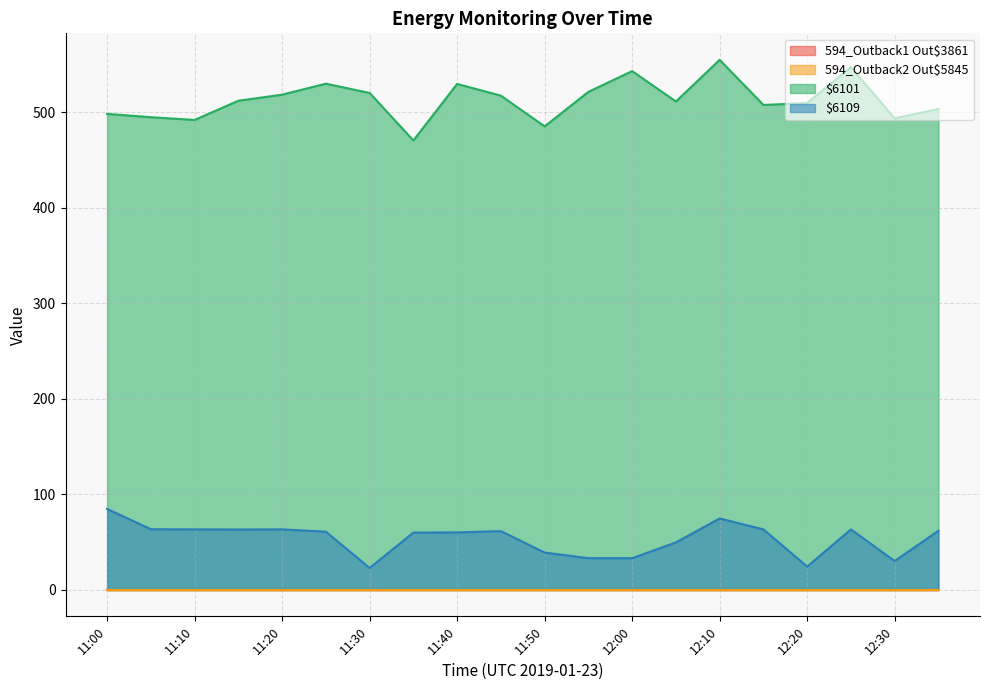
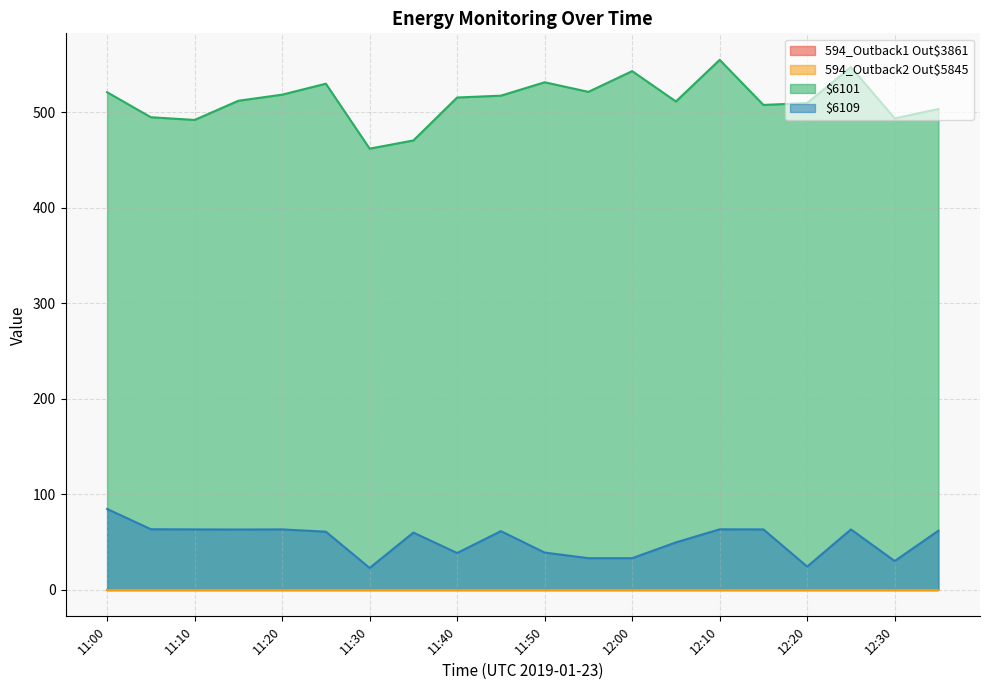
  {
    "594_Outback2 Out$5845": {
      "11:00": 0,
      "11:10": 0,
      "11:20": 0,
      "11:30": 0,
      "11:40": 0,
      "11:50": 0,
      "12:00": 0,
      "12:10": 0,
      "12:20": 0,
      "12:30": 0
    },
    "$6101": {
-     "11:00": 500,
+     "11:00": 520,
      "11:10": 490,
      "11:20": 520,
-     "11:30": 520,
-     "11:40": 530,
-     "11:50": 490,
+     "11:30": 460,
+     "11:40": 520,
+     "11:50": 530,
      "12:00": 540,
      "12:10": 550
    },
    "$6109": {
      "11:00": 80,
      "11:10": 60,
      "11:20": 60,
      "11:30": 20,
-     "11:40": 60,
+     "11:40": 40,
      "11:50": 40,
      "12:00": 30,
-     "12:10": 70,
+     "12:10": 60,
      "12:20": 20,
      "12:30": 30
    }
  }
